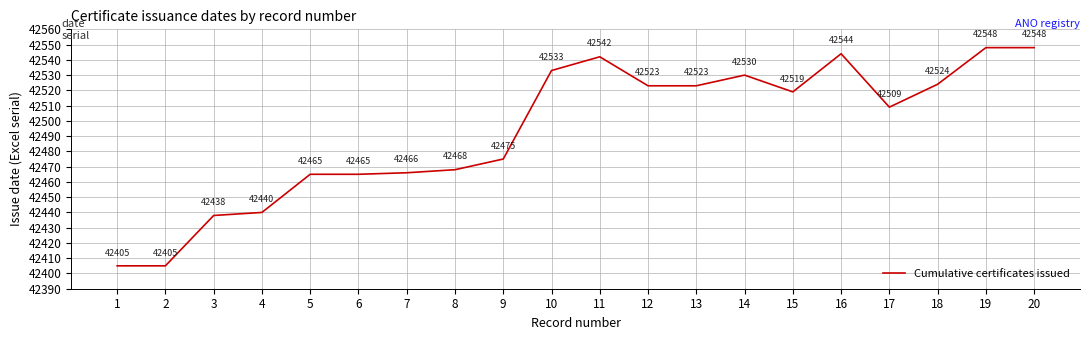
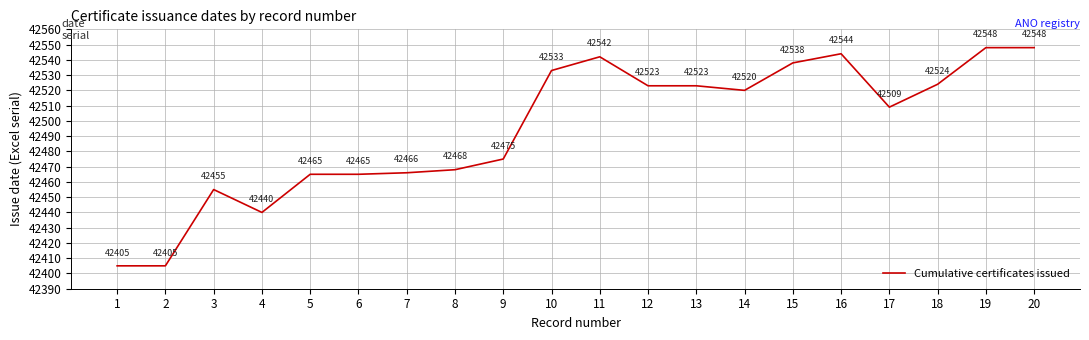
  {
    "1": 42405,
    "2": 42405,
-   "3": 42438,
+   "3": 42455,
    "4": 42440,
    "5": 42465,
    "6": 42465,
    "7": 42466,
    "8": 42468,
    "9": 42475,
    "10": 42533,
    "11": 42542,
    "12": 42523,
    "13": 42523,
-   "14": 42530,
-   "15": 42519,
+   "14": 42520,
+   "15": 42538,
    "16": 42544,
    "17": 42509,
    "18": 42524,
    "19": 42548,
    "20": 42548
  }
